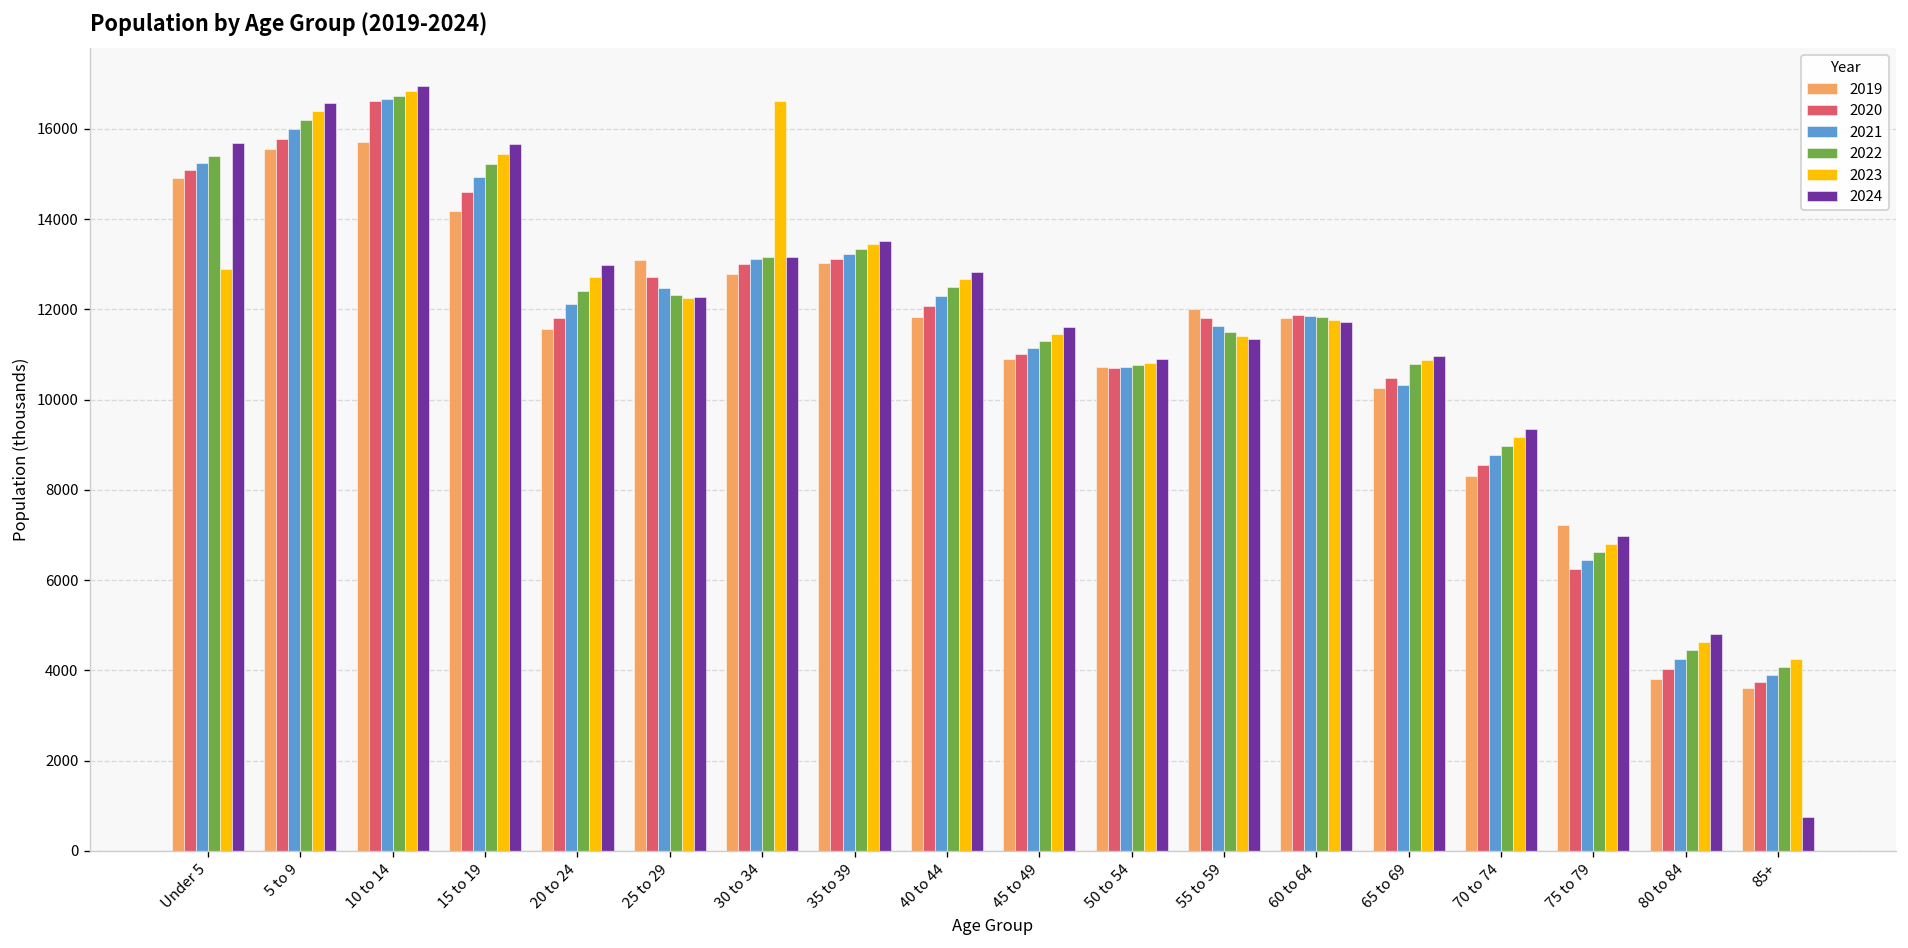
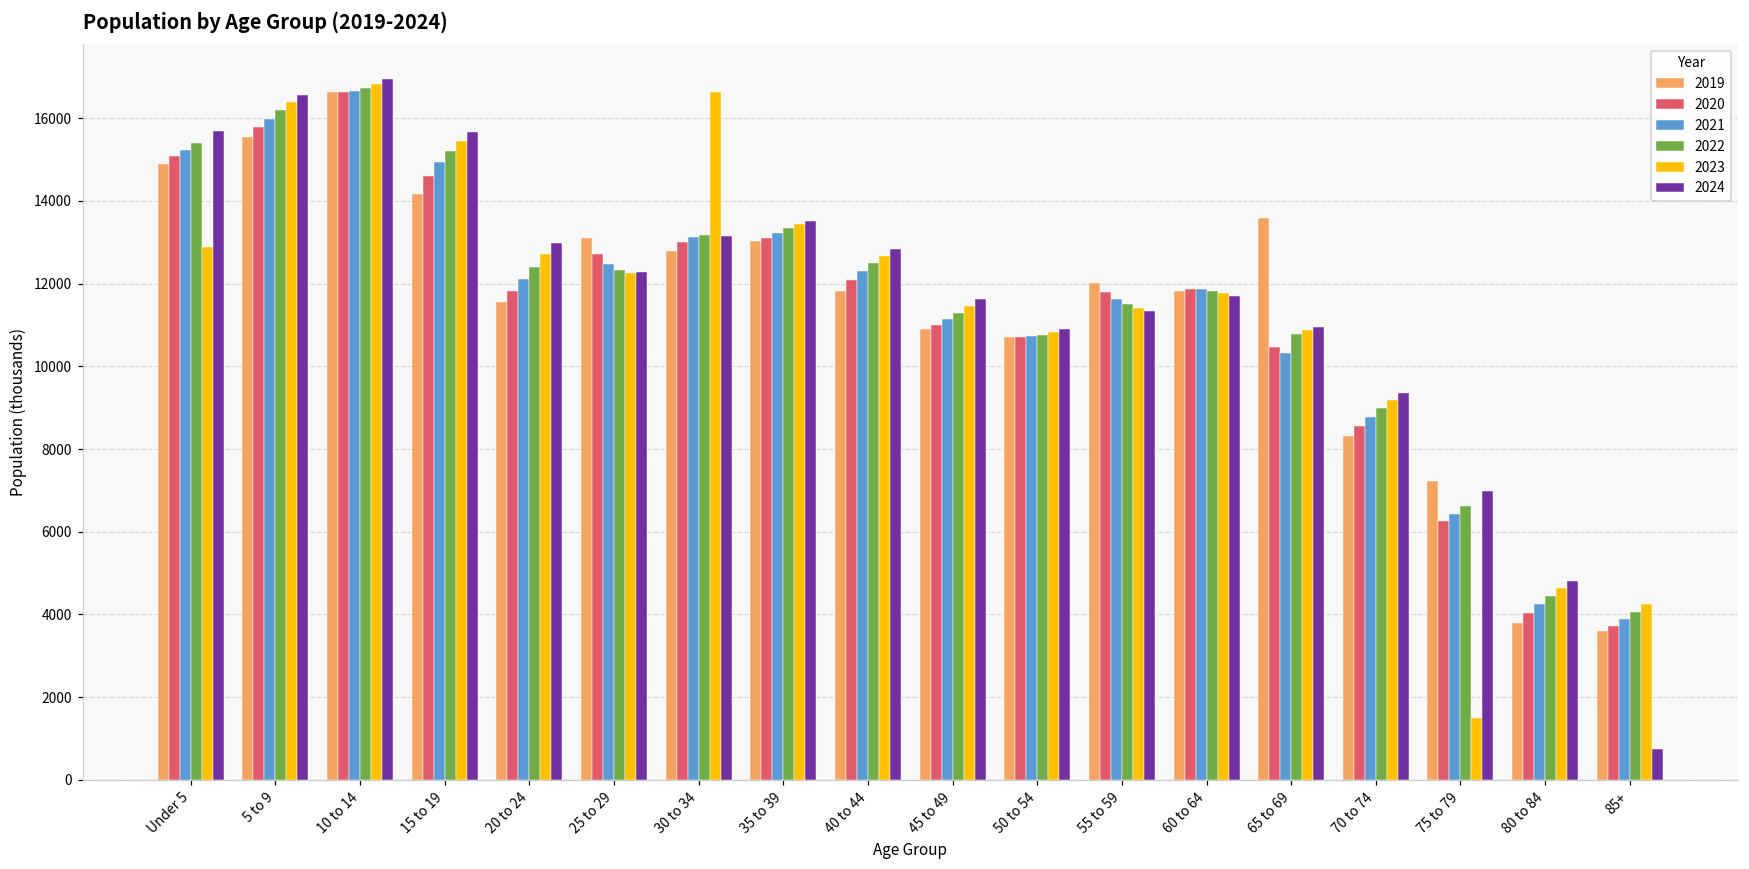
  {
    "2019": {
      "Under 5": 14900,
      "5 to 9": 15600,
-     "10 to 14": 15700,
+     "10 to 14": 16600,
      "15 to 19": 14200,
      "20 to 24": 11600,
      "25 to 29": 13100,
      "30 to 34": 12800,
      "35 to 39": 13000,
      "40 to 44": 11800,
      "45 to 49": 10900,
      "50 to 54": 10700,
      "55 to 59": 12000,
      "60 to 64": 11800,
-     "65 to 69": 10300,
+     "65 to 69": 13600,
      "70 to 74": 8300,
      "75 to 79": 7200,
      "80 to 84": 3800,
      "85+": 3600
    },
    "2020": {
      "Under 5": 15100,
      "5 to 9": 15800,
      "10 to 14": 16600,
      "15 to 19": 14600,
      "20 to 24": 11800,
      "25 to 29": 12700,
      "30 to 34": 13000,
      "35 to 39": 13100,
      "40 to 44": 12100,
      "45 to 49": 11000,
      "50 to 54": 10700,
      "55 to 59": 11800,
      "60 to 64": 11900,
      "65 to 69": 10500,
      "70 to 74": 8500,
      "75 to 79": 6300,
      "80 to 84": 4000,
      "85+": 3700
    },
    "2021": {
      "Under 5": 15200,
      "5 to 9": 16000,
      "10 to 14": 16700,
      "15 to 19": 14900,
      "20 to 24": 12100,
      "25 to 29": 12500,
      "30 to 34": 13100,
      "35 to 39": 13200,
      "40 to 44": 12300,
      "45 to 49": 11100,
      "50 to 54": 10700,
      "55 to 59": 11600,
      "60 to 64": 11900,
      "65 to 69": 10300,
      "70 to 74": 8800,
      "75 to 79": 6400,
      "80 to 84": 4300,
      "85+": 3900
    },
    "2022": {
      "Under 5": 15400,
      "5 to 9": 16200,
      "10 to 14": 16700,
      "15 to 19": 15200,
      "20 to 24": 12400,
      "25 to 29": 12300,
      "30 to 34": 13200,
      "35 to 39": 13300,
      "40 to 44": 12500,
      "45 to 49": 11300,
      "50 to 54": 10800,
      "55 to 59": 11500,
      "60 to 64": 11800,
      "65 to 69": 10800,
      "70 to 74": 9000,
      "75 to 79": 6600,
      "80 to 84": 4400,
      "85+": 4100
    },
    "2023": {
      "Under 5": 12900,
      "5 to 9": 16400,
      "10 to 14": 16800,
      "15 to 19": 15500,
      "20 to 24": 12700,
      "25 to 29": 12300,
      "30 to 34": 16600,
      "35 to 39": 13400,
      "40 to 44": 12700,
      "45 to 49": 11500,
      "50 to 54": 10800,
      "55 to 59": 11400,
      "60 to 64": 11800,
      "65 to 69": 10900,
      "70 to 74": 9200,
-     "75 to 79": 6800,
+     "75 to 79": 1500,
      "80 to 84": 4600,
      "85+": 4300
    },
    "2024": {
      "Under 5": 15700,
      "5 to 9": 16600,
      "10 to 14": 16900,
      "15 to 19": 15700,
      "20 to 24": 13000,
      "25 to 29": 12300,
      "30 to 34": 13200,
      "35 to 39": 13500,
      "40 to 44": 12800,
      "45 to 49": 11600,
      "50 to 54": 10900,
      "55 to 59": 11300,
      "60 to 64": 11700,
      "65 to 69": 11000,
      "70 to 74": 9300,
      "75 to 79": 7000,
      "80 to 84": 4800,
      "85+": 700
    }
  }
